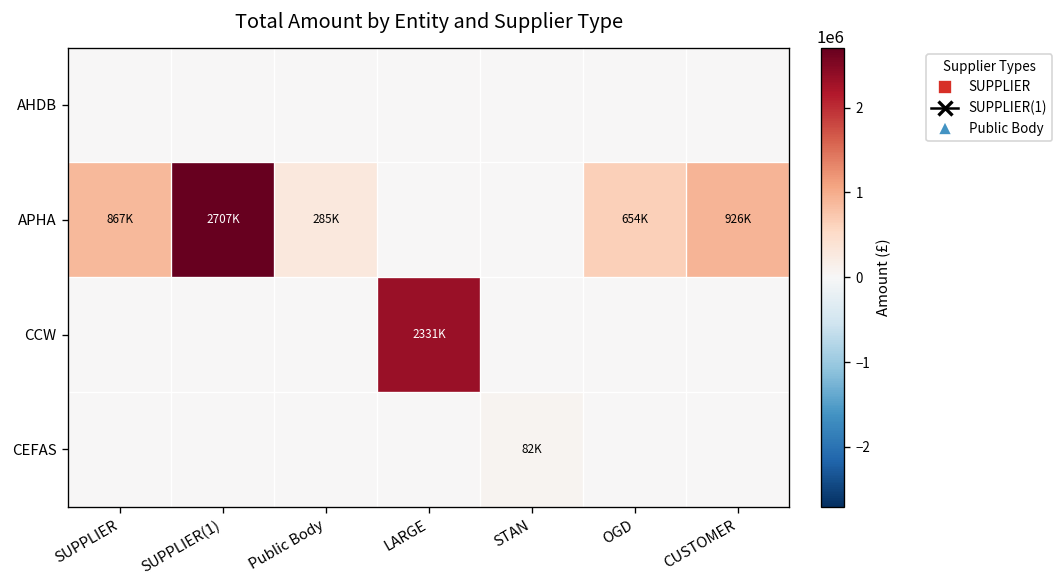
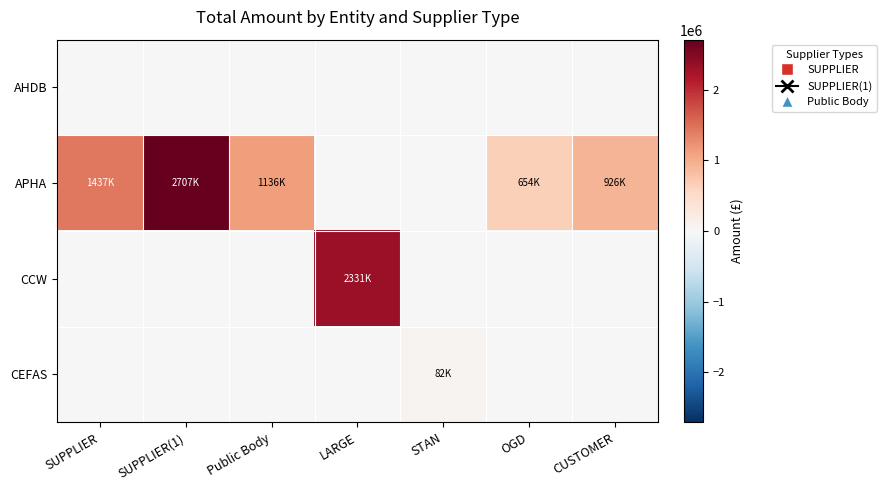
  {
    "APHA": {
-     "SUPPLIER": "867K",
+     "SUPPLIER": "1437K",
      "SUPPLIER(1)": "2707K",
-     "Public Body": "285K",
+     "Public Body": "1136K",
      "OGD": "654K",
      "CUSTOMER": "926K"
    },
    "CCW": {
      "LARGE": "2331K"
    },
    "CEFAS": {
      "STAN": "82K"
    }
  }
